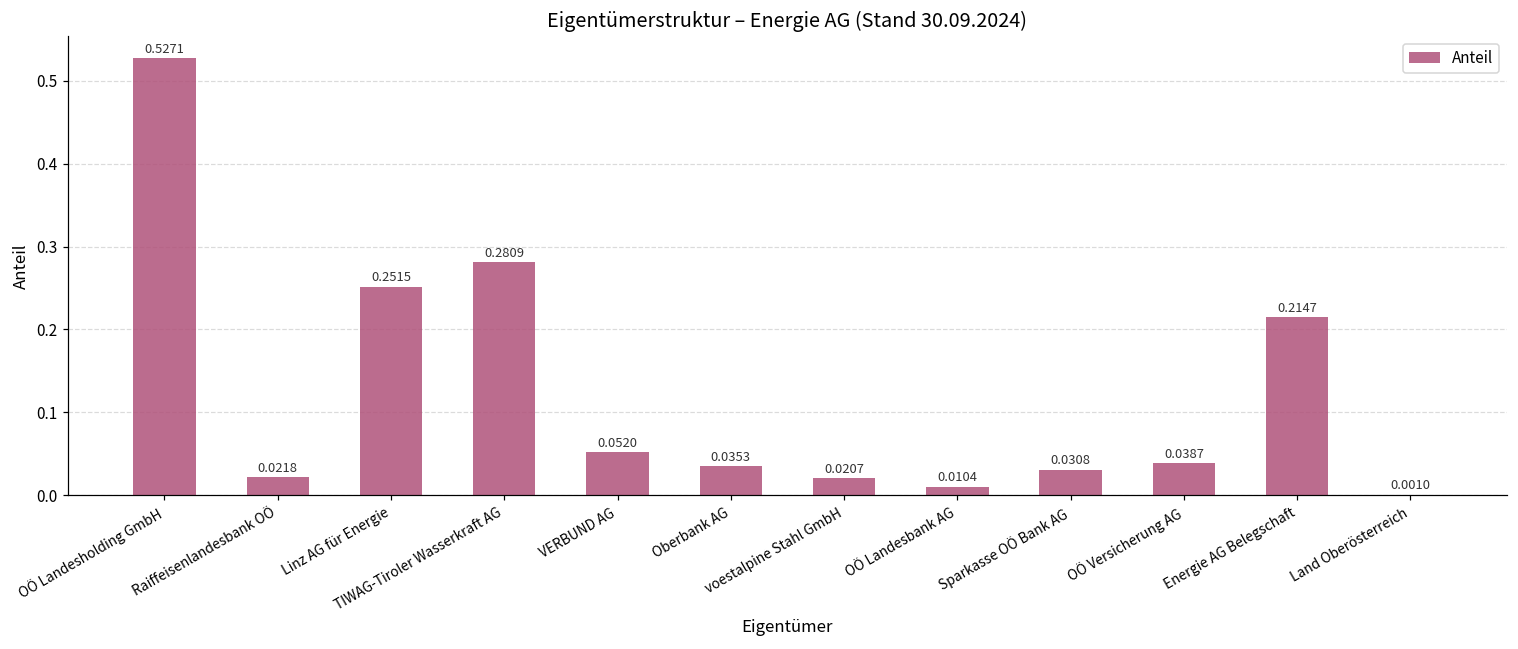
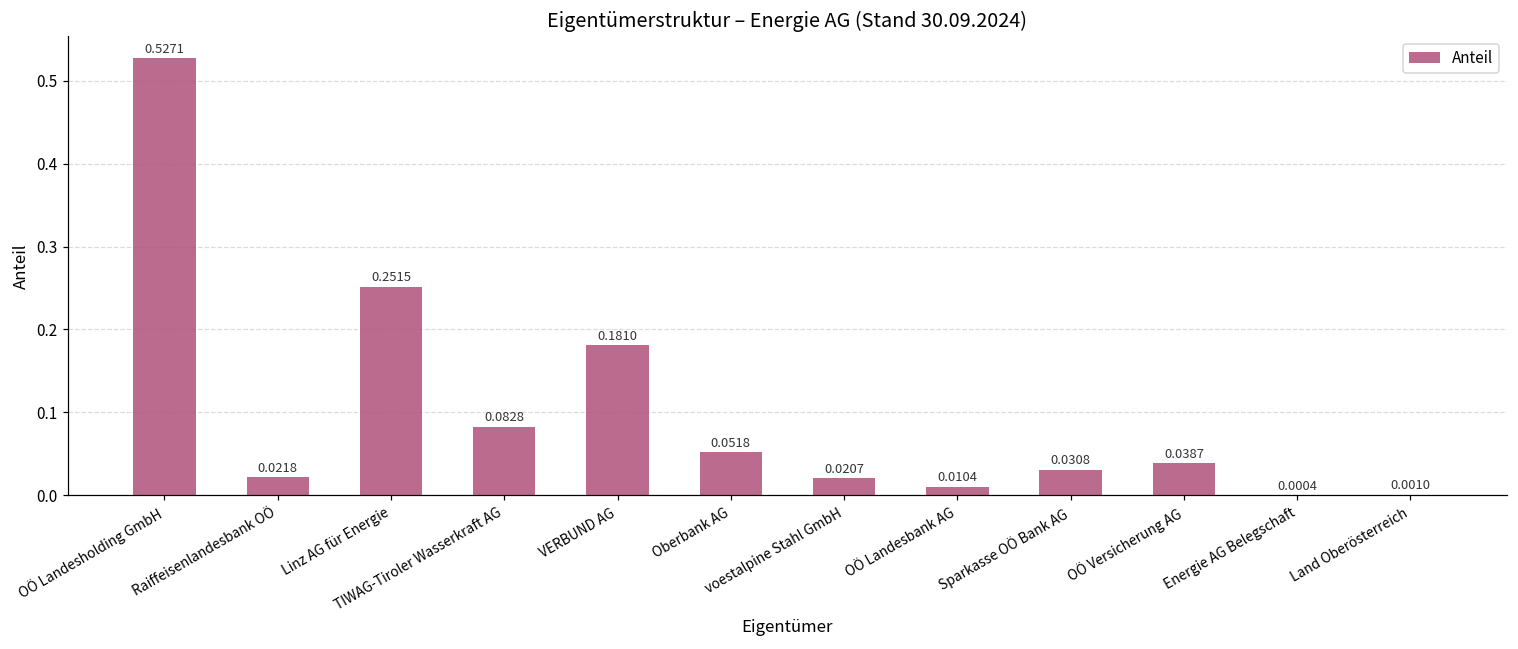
  {
    "OÖ Landesholding GmbH": 0.5271,
    "Raiffeisenlandesbank OÖ": 0.0218,
    "Linz AG für Energie": 0.2515,
-   "TIWAG-Tiroler Wasserkraft AG": 0.2809,
-   "VERBUND AG": 0.0520,
-   "Oberbank AG": 0.0353,
+   "TIWAG-Tiroler Wasserkraft AG": 0.0828,
+   "VERBUND AG": 0.1810,
+   "Oberbank AG": 0.0518,
    "voestalpine Stahl GmbH": 0.0207,
    "OÖ Landesbank AG": 0.0104,
    "Sparkasse OÖ Bank AG": 0.0308,
    "OÖ Versicherung AG": 0.0387,
-   "Energie AG Belegschaft": 0.2147,
+   "Energie AG Belegschaft": 0.0004,
    "Land Oberösterreich": 0.0010
  }
